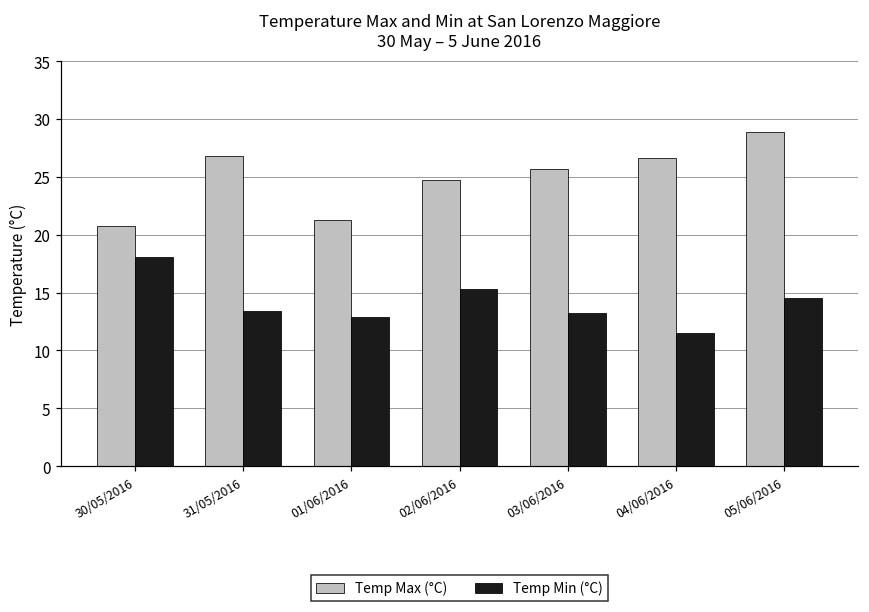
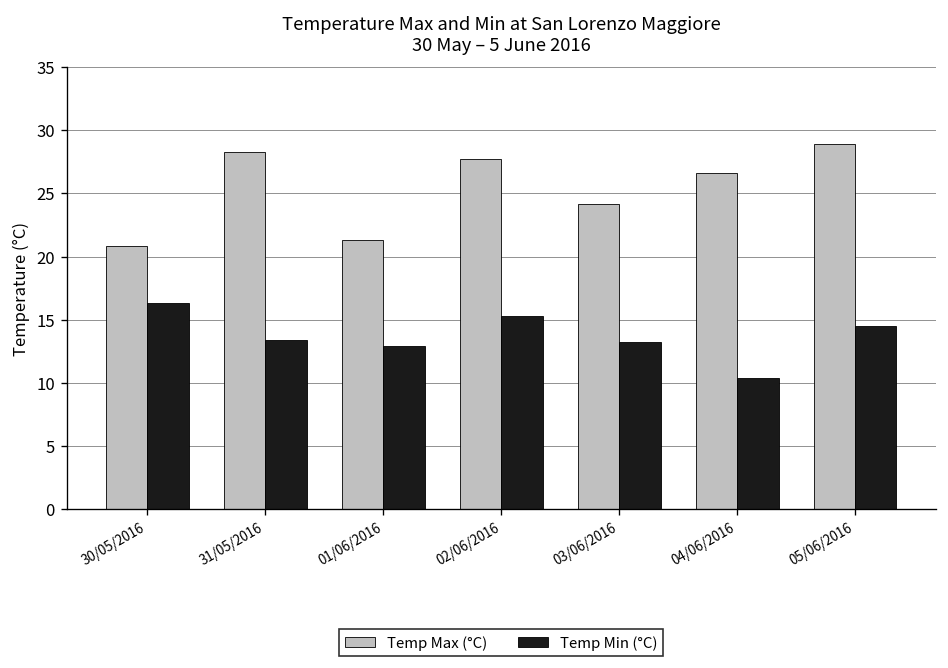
  {
    "Temp Max (°C)": {
      "30/05/2016": 20.8,
-     "31/05/2016": 26.8,
+     "31/05/2016": 28.3,
      "01/06/2016": 21.3,
-     "02/06/2016": 24.7,
-     "03/06/2016": 25.7,
+     "02/06/2016": 27.7,
+     "03/06/2016": 24.2,
      "04/06/2016": 26.6,
      "05/06/2016": 28.9
    },
    "Temp Min (°C)": {
-     "30/05/2016": 18.1,
+     "30/05/2016": 16.3,
      "31/05/2016": 13.4,
      "01/06/2016": 12.9,
      "02/06/2016": 15.3,
      "03/06/2016": 13.2,
-     "04/06/2016": 11.5,
+     "04/06/2016": 10.4,
      "05/06/2016": 14.5
    }
  }
